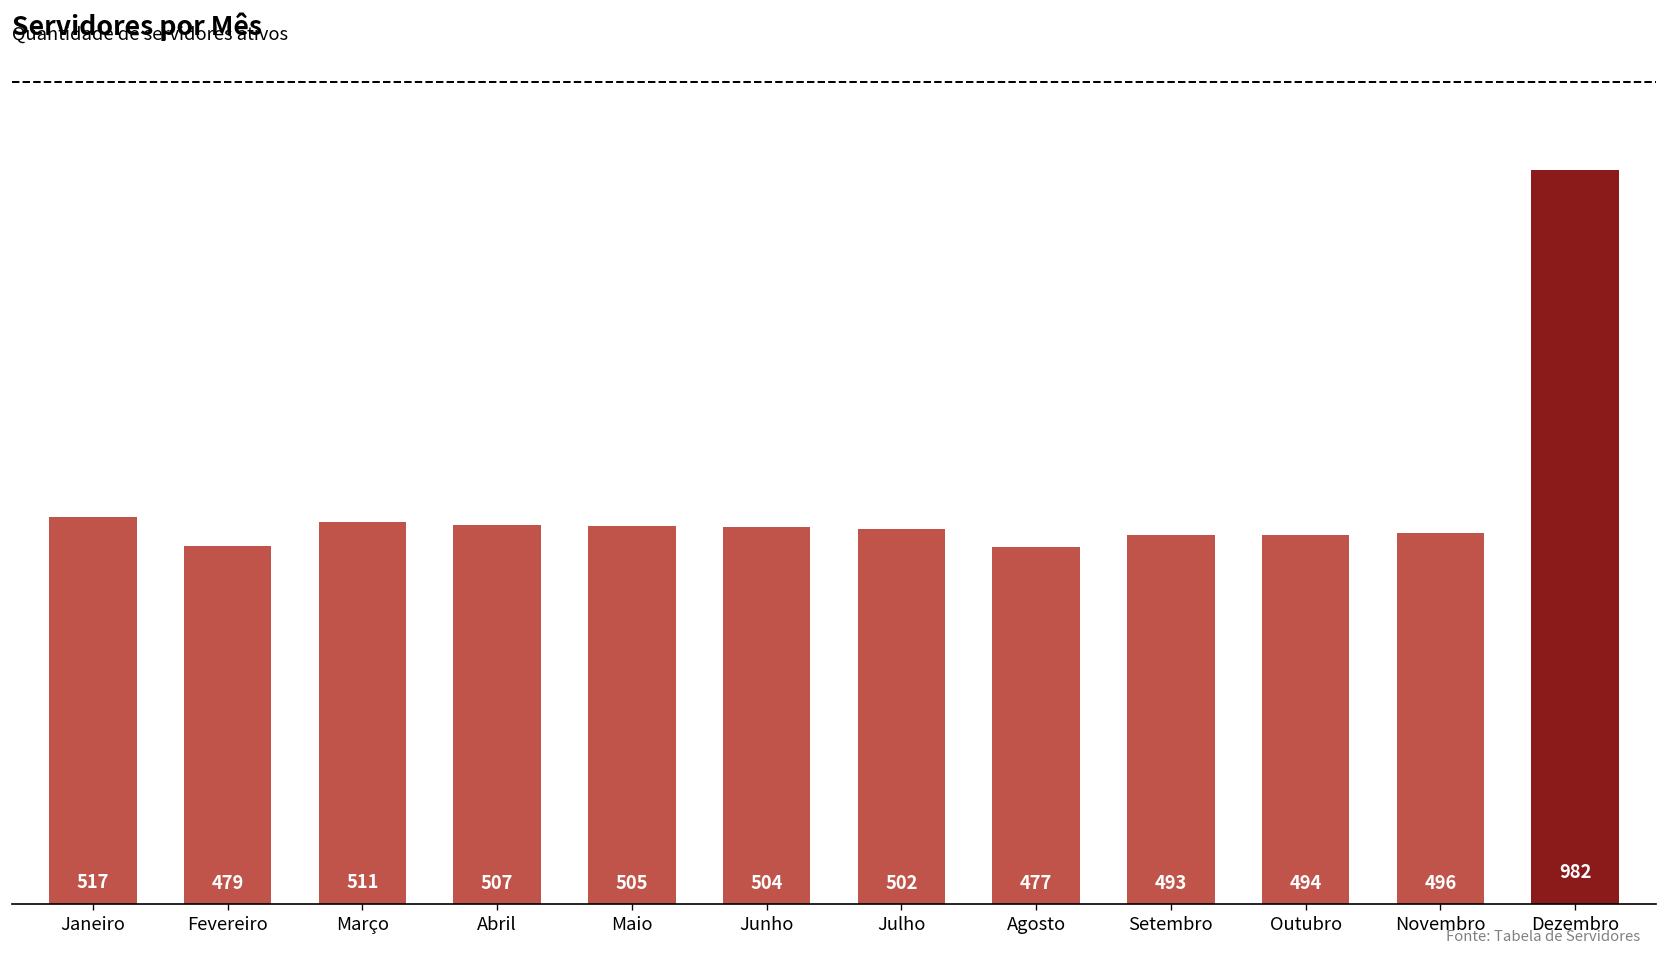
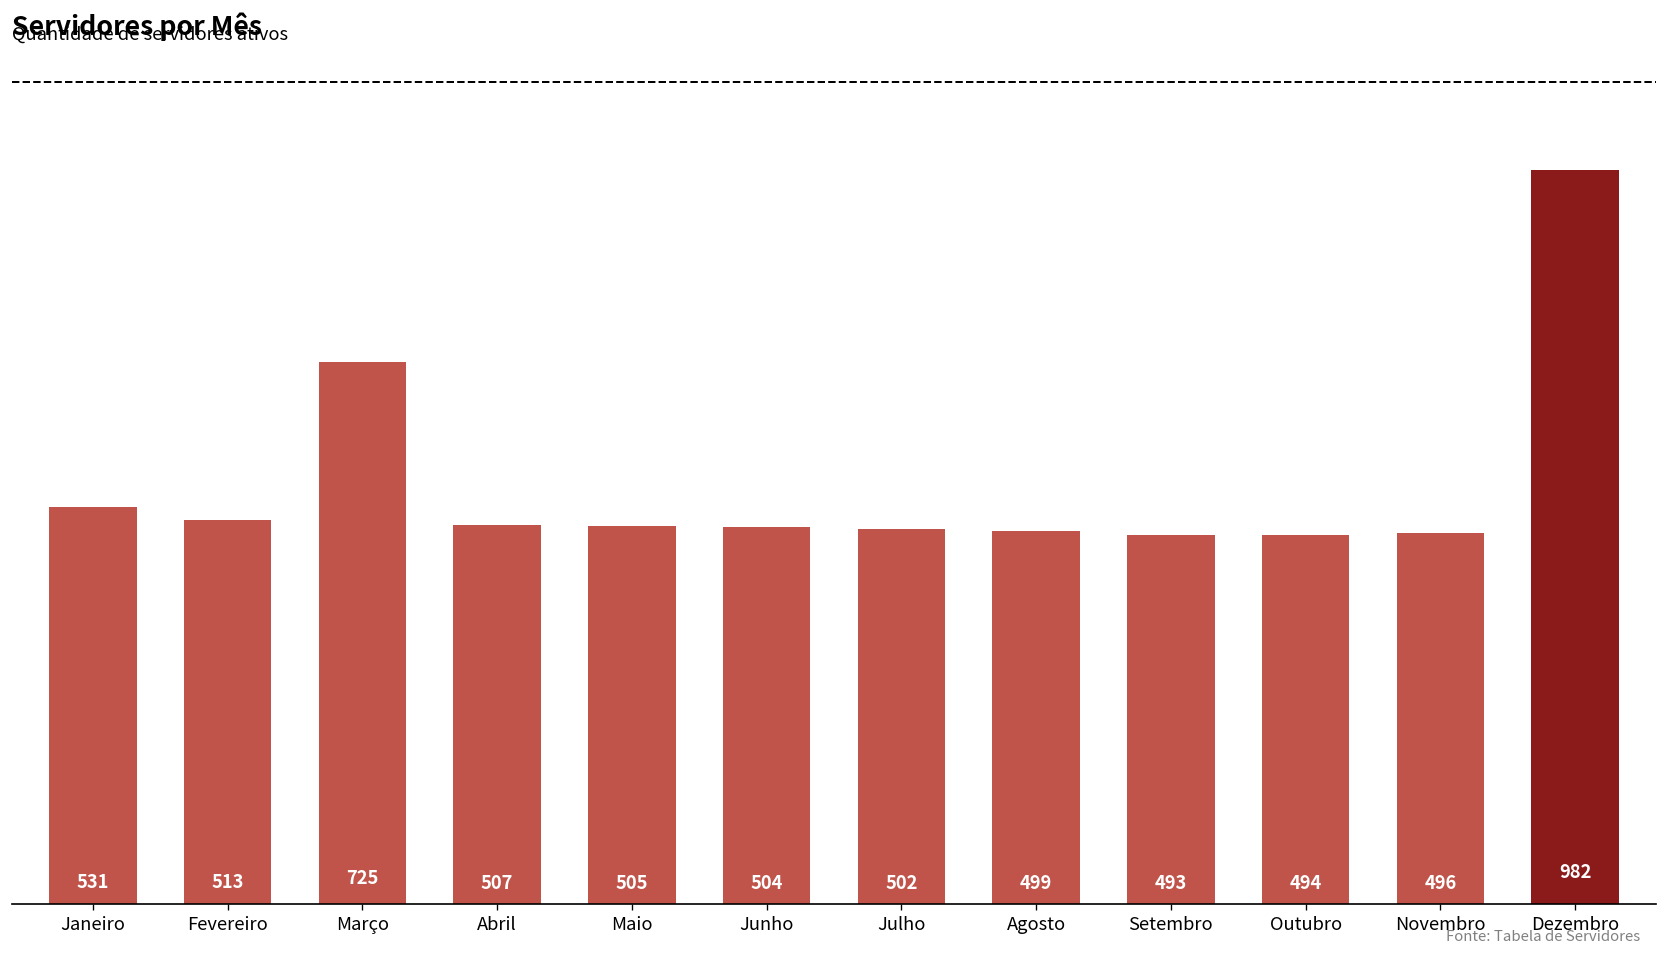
  {
-   "Janeiro": 517,
-   "Fevereiro": 479,
-   "Março": 511,
+   "Janeiro": 531,
+   "Fevereiro": 513,
+   "Março": 725,
    "Abril": 507,
    "Maio": 505,
    "Junho": 504,
    "Julho": 502,
-   "Agosto": 477,
+   "Agosto": 499,
    "Setembro": 493,
    "Outubro": 494,
    "Novembro": 496,
    "Dezembro": 982
  }
